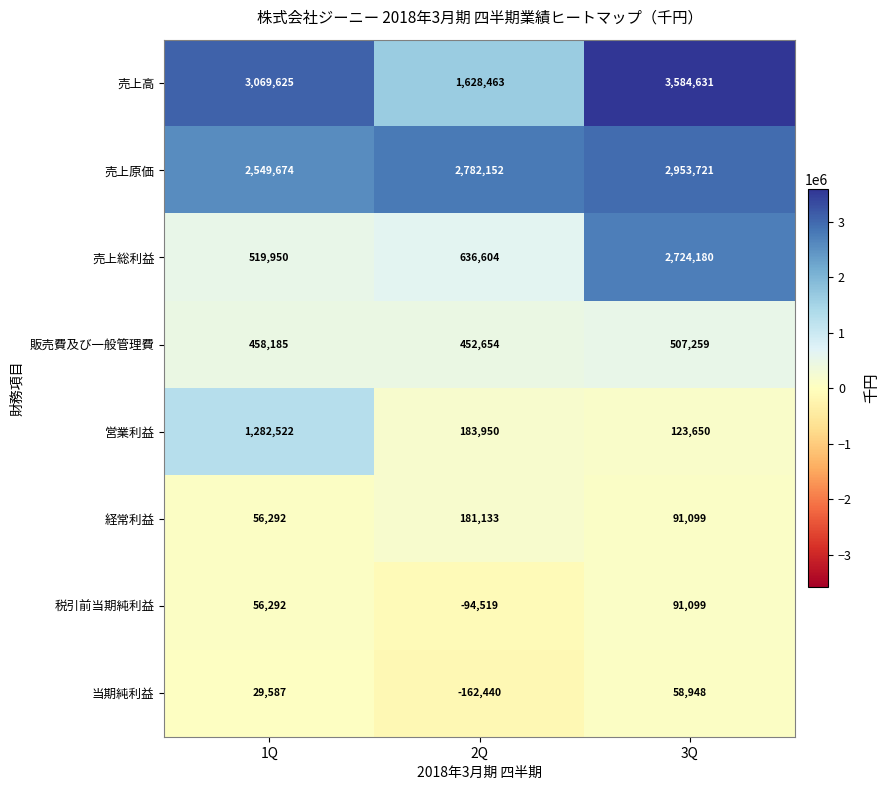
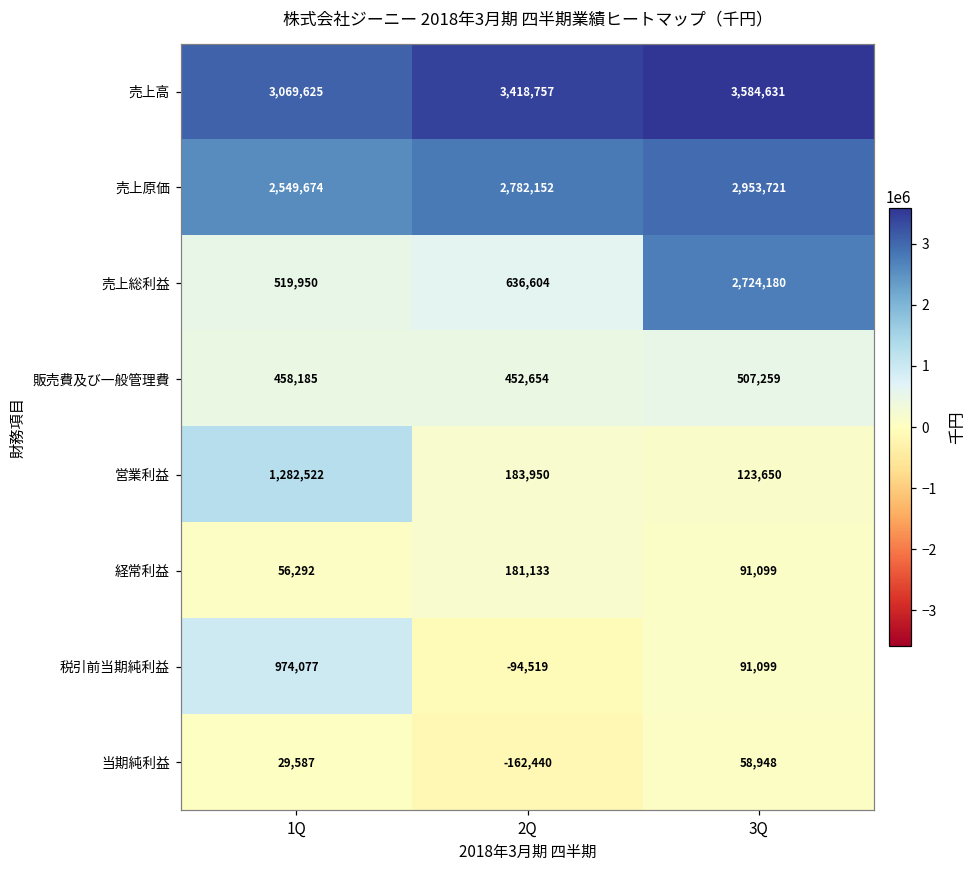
  {
    "売上高": {
      "1Q": "3,069,625",
-     "2Q": "1,628,463",
+     "2Q": "3,418,757",
      "3Q": "3,584,631"
    },
    "売上原価": {
      "1Q": "2,549,674",
      "2Q": "2,782,152",
      "3Q": "2,953,721"
    },
    "売上総利益": {
      "1Q": "519,950",
      "2Q": "636,604",
      "3Q": "2,724,180"
    },
    "販売費及び一般管理費": {
      "1Q": "458,185",
      "2Q": "452,654",
      "3Q": "507,259"
    },
    "営業利益": {
      "1Q": "1,282,522",
      "2Q": "183,950",
      "3Q": "123,650"
    },
    "経常利益": {
      "1Q": "56,292",
      "2Q": "181,133",
      "3Q": "91,099"
    },
    "税引前当期純利益": {
-     "1Q": "56,292",
+     "1Q": "974,077",
      "2Q": "-94,519",
      "3Q": "91,099"
    },
    "当期純利益": {
      "1Q": "29,587",
      "2Q": "-162,440",
      "3Q": "58,948"
    }
  }
